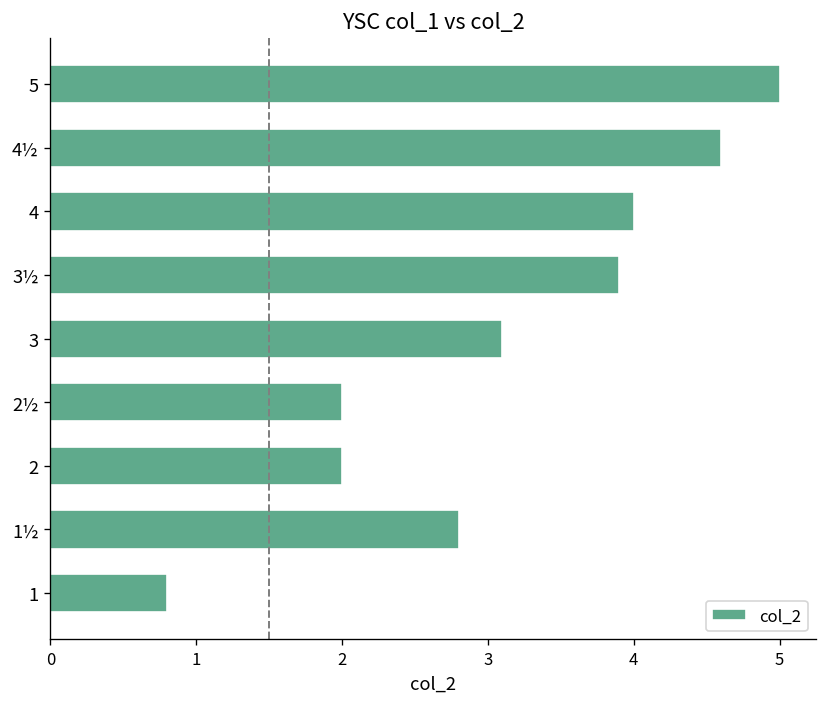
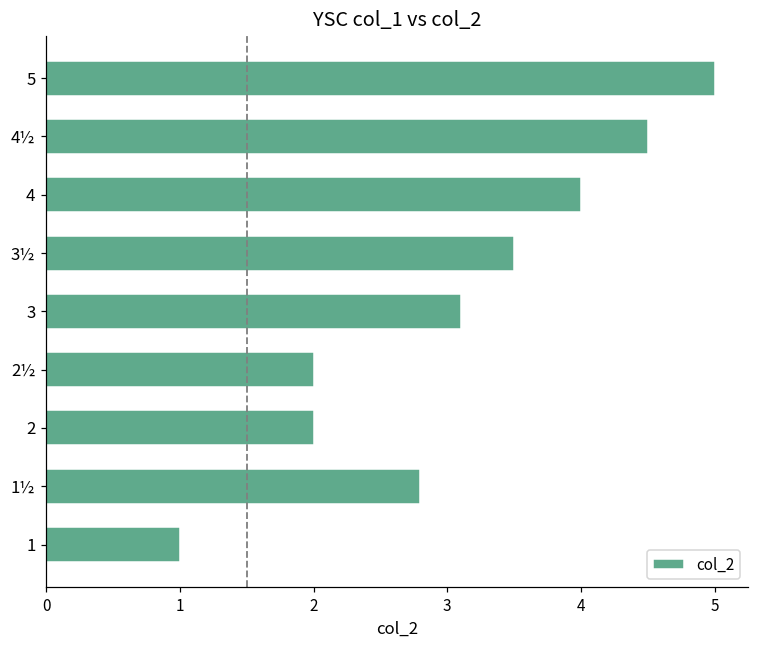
  {
    "5": 5.0,
-   "4½": 4.6,
+   "4½": 4.5,
    "4": 4.0,
-   "3½": 3.9,
+   "3½": 3.5,
    "3": 3.1,
    "2½": 2.0,
    "2": 2.0,
    "1½": 2.8,
-   "1": 0.8
+   "1": 1.0
  }
